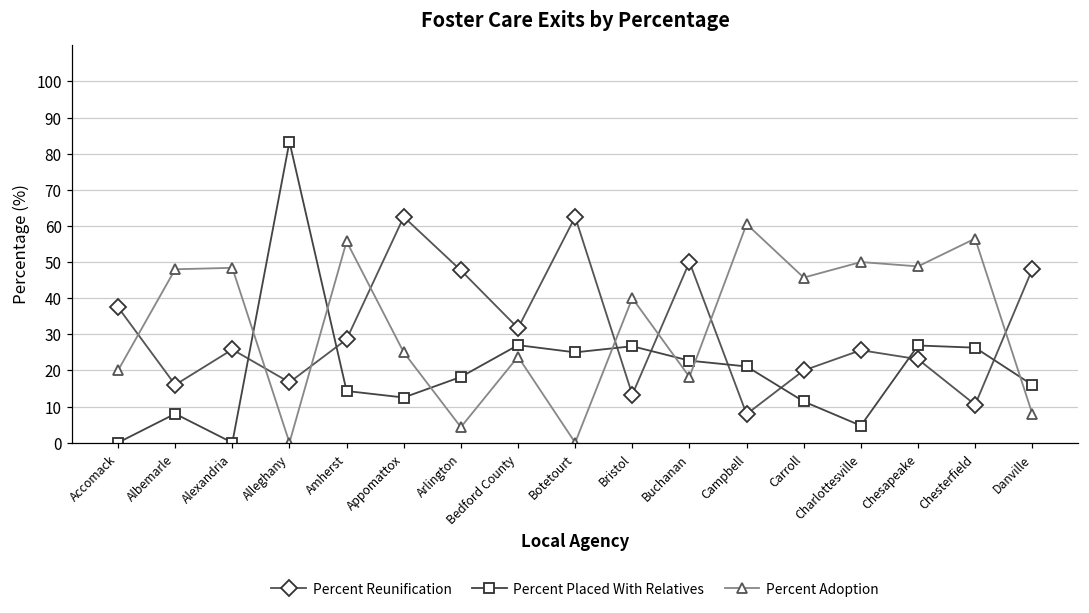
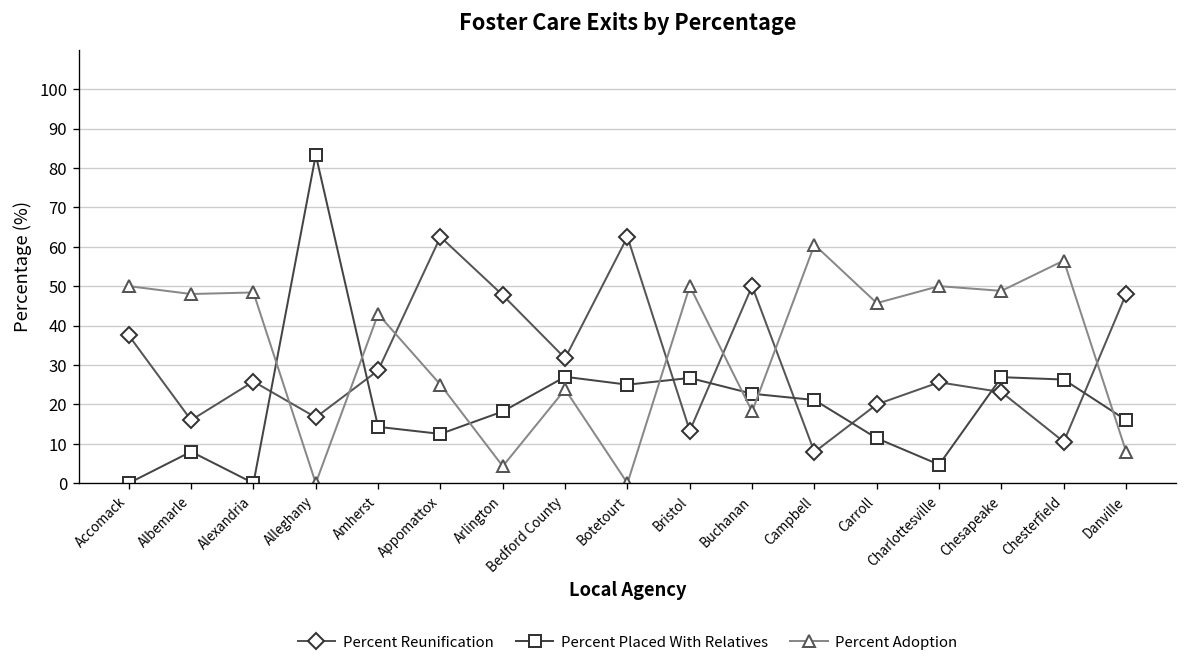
  {
    "Percent Adoption": {
-     "Accomack": 20,
+     "Accomack": 50,
      "Albemarle": 48,
      "Alexandria": 48,
      "Alleghany": 0,
-     "Amherst": 56,
+     "Amherst": 43,
      "Appomattox": 25,
      "Arlington": 4,
      "Bedford County": 24,
      "Botetourt": 0,
-     "Bristol": 40,
+     "Bristol": 50,
      "Buchanan": 18,
      "Campbell": 61,
      "Carroll": 46,
      "Charlottesville": 50,
      "Chesapeake": 49,
      "Chesterfield": 56,
      "Danville": 8
    }
  }
